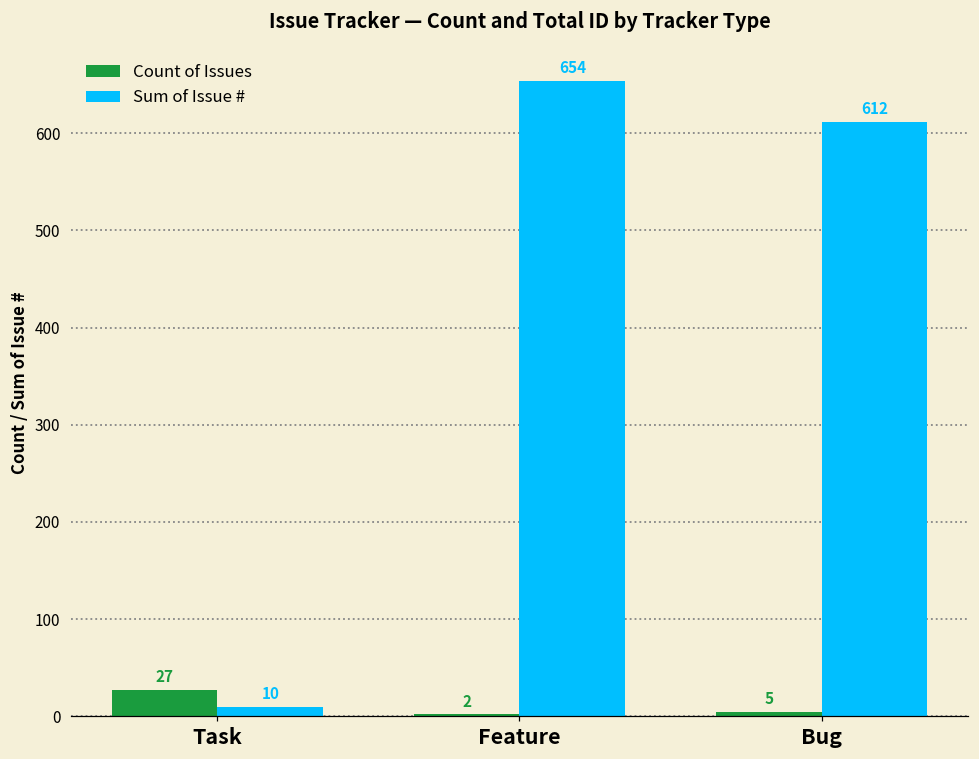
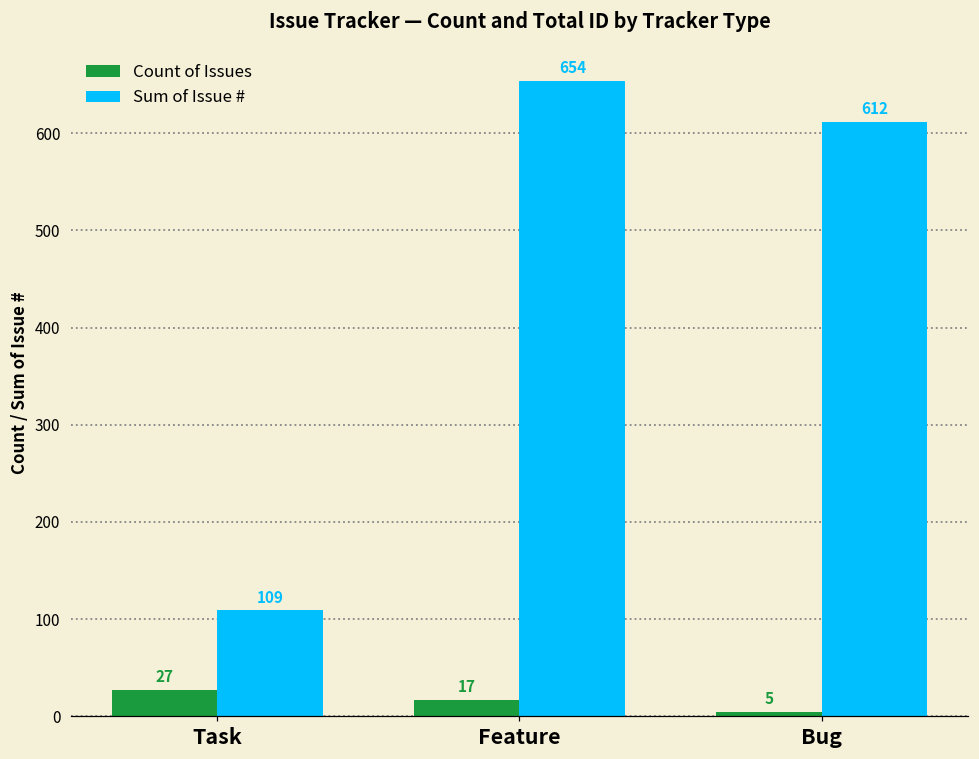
  {
    "Count of Issues": {
      "Task": 27,
-     "Feature": 2,
+     "Feature": 17,
      "Bug": 5
    },
    "Sum of Issue #": {
-     "Task": 10,
+     "Task": 109,
      "Feature": 654,
      "Bug": 612
    }
  }
